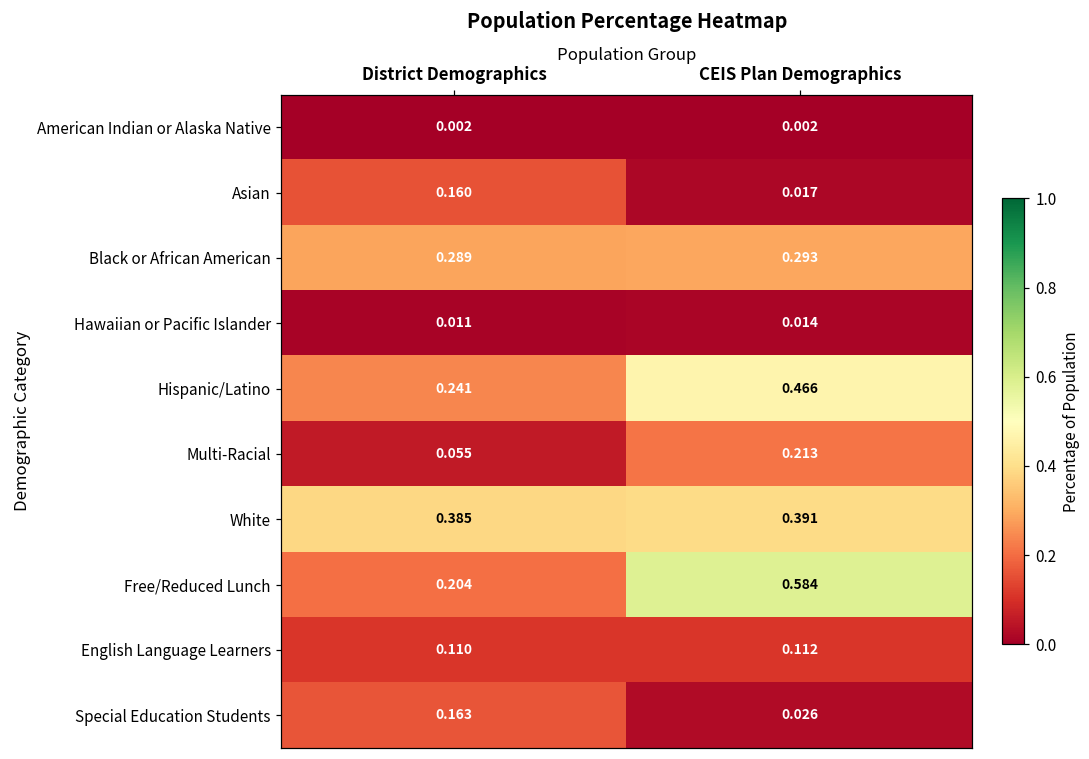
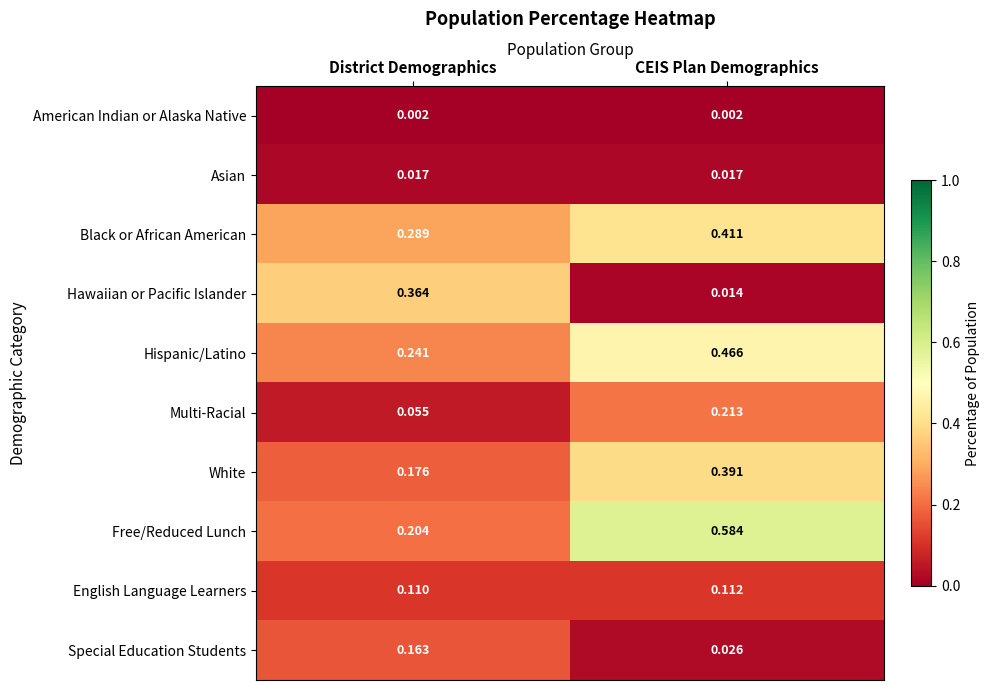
  {
    "American Indian or Alaska Native": {
      "District Demographics": 0.002,
      "CEIS Plan Demographics": 0.002
    },
    "Asian": {
-     "District Demographics": 0.160,
+     "District Demographics": 0.017,
      "CEIS Plan Demographics": 0.017
    },
    "Black or African American": {
      "District Demographics": 0.289,
-     "CEIS Plan Demographics": 0.293
+     "CEIS Plan Demographics": 0.411
    },
    "Hawaiian or Pacific Islander": {
-     "District Demographics": 0.011,
+     "District Demographics": 0.364,
      "CEIS Plan Demographics": 0.014
    },
    "Hispanic/Latino": {
      "District Demographics": 0.241,
      "CEIS Plan Demographics": 0.466
    },
    "Multi-Racial": {
      "District Demographics": 0.055,
      "CEIS Plan Demographics": 0.213
    },
    "White": {
-     "District Demographics": 0.385,
+     "District Demographics": 0.176,
      "CEIS Plan Demographics": 0.391
    },
    "Free/Reduced Lunch": {
      "District Demographics": 0.204,
      "CEIS Plan Demographics": 0.584
    },
    "English Language Learners": {
      "District Demographics": 0.110,
      "CEIS Plan Demographics": 0.112
    },
    "Special Education Students": {
      "District Demographics": 0.163,
      "CEIS Plan Demographics": 0.026
    }
  }
